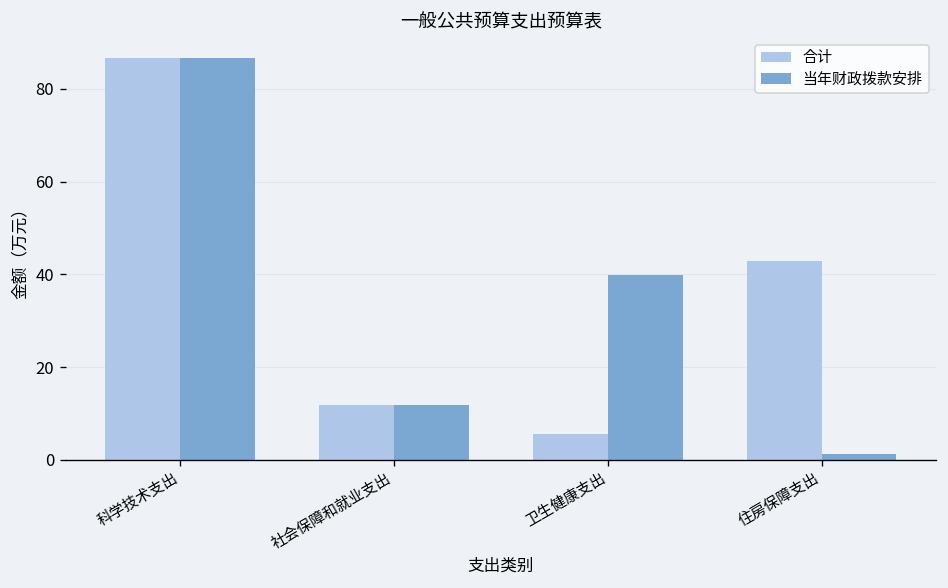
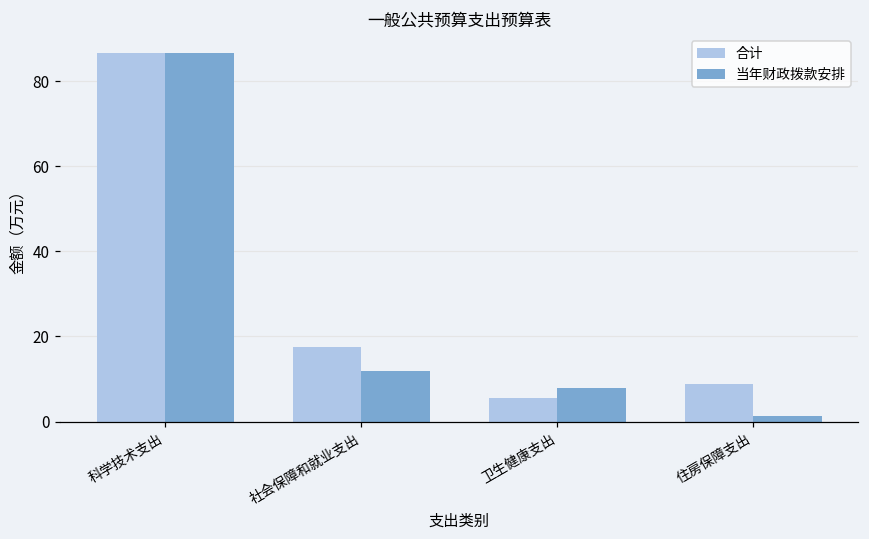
  {
    "合计": {
      "科学技术支出": 87,
-     "社会保障和就业支出": 12,
+     "社会保障和就业支出": 18,
      "卫生健康支出": 6,
-     "住房保障支出": 43
+     "住房保障支出": 9
    },
    "当年财政拨款安排": {
      "科学技术支出": 87,
      "社会保障和就业支出": 12,
-     "卫生健康支出": 40,
+     "卫生健康支出": 8,
      "住房保障支出": 1
    }
  }
